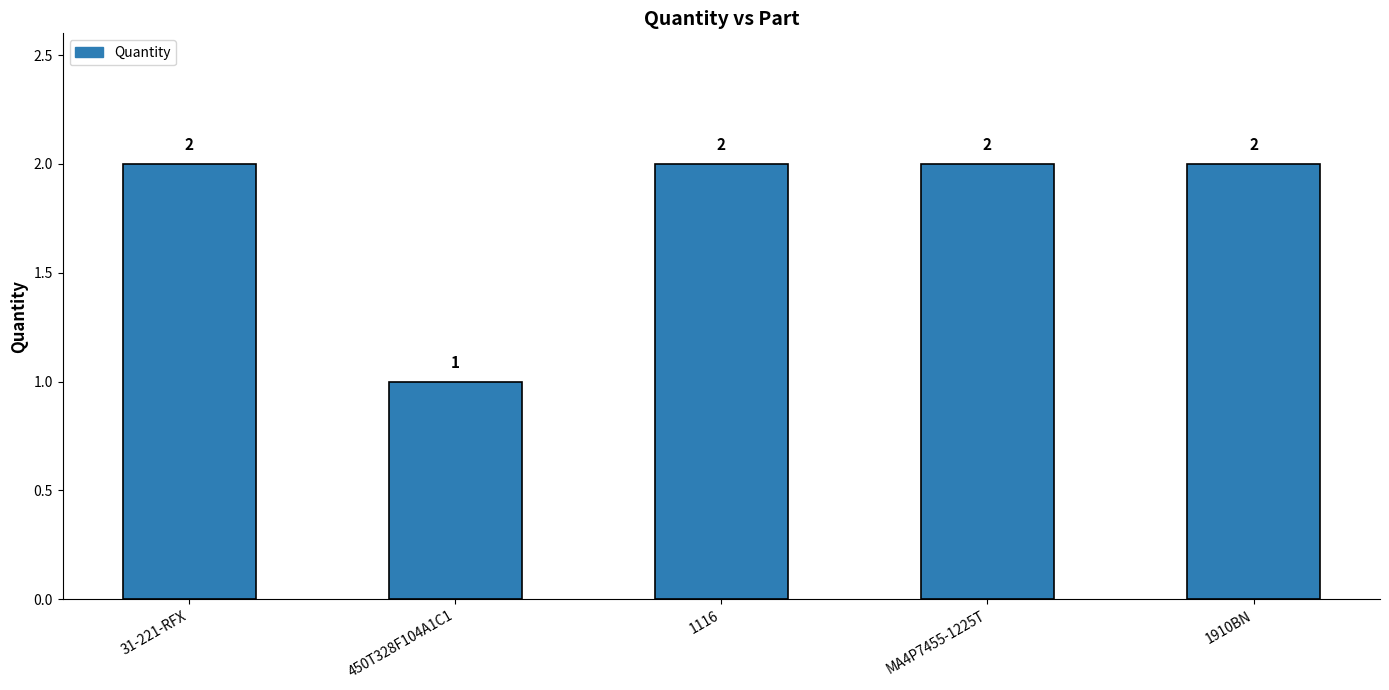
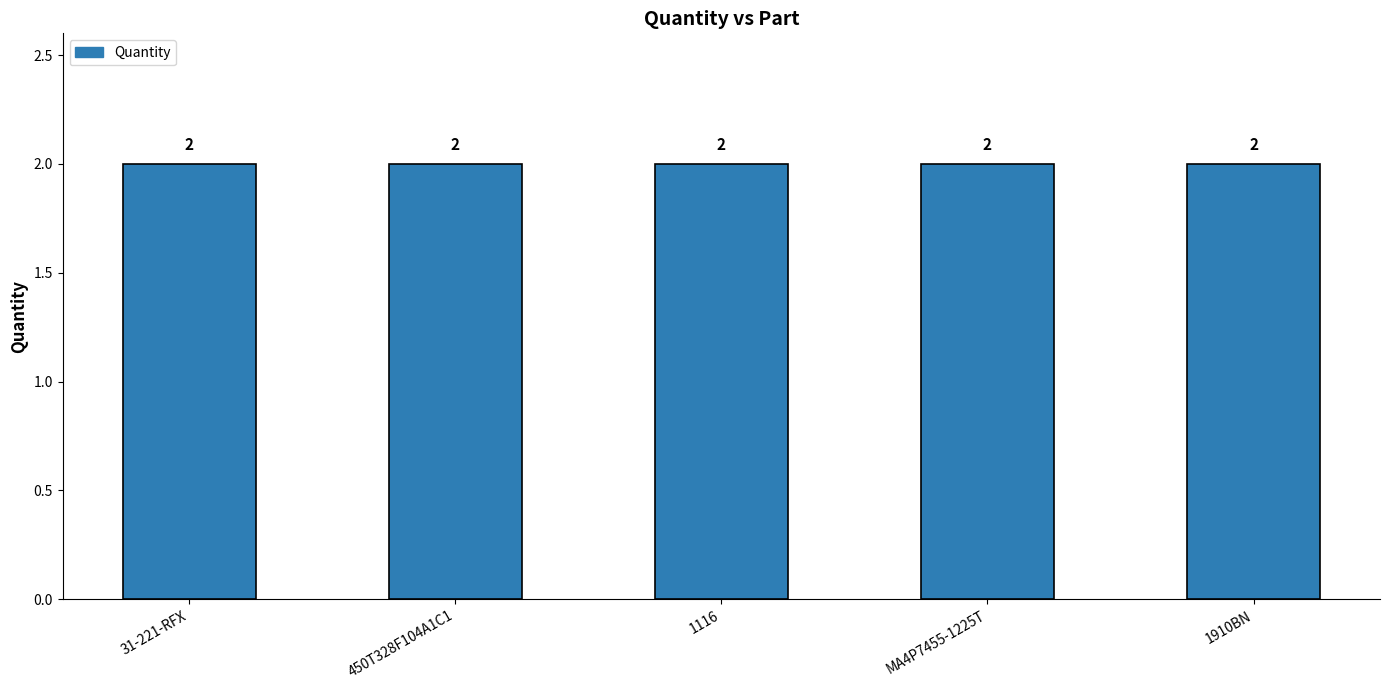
  {
    "31-221-RFX": 2,
-   "450T328F104A1C1": 1,
+   "450T328F104A1C1": 2,
    "1116": 2,
    "MA4P7455-1225T": 2,
    "1910BN": 2
  }
